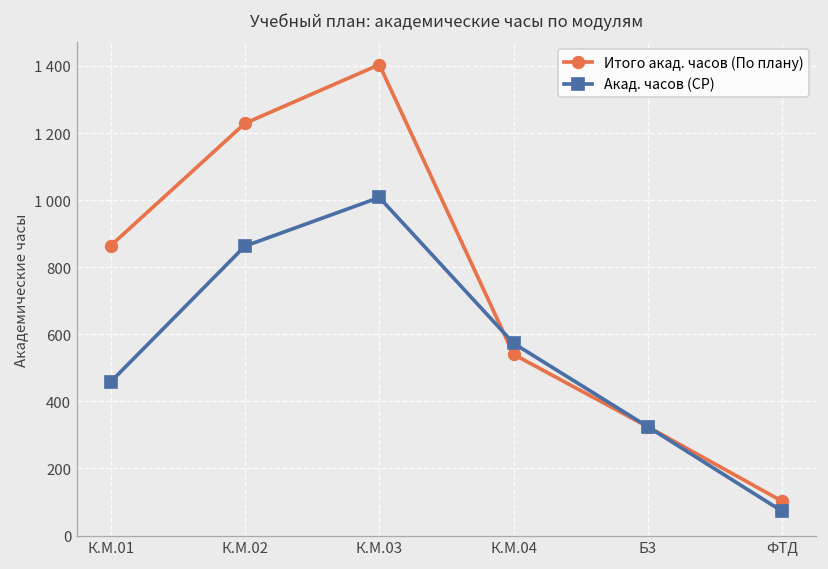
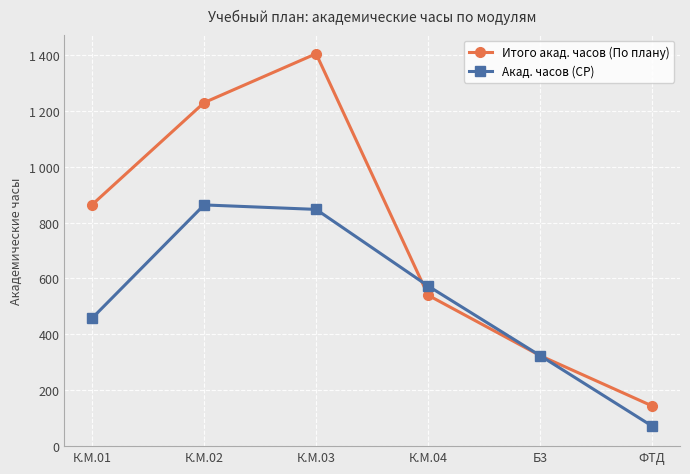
  {
    "Итого акад. часов (По плану)": {
      "К.М.01": 860,
      "К.М.02": 1230,
      "К.М.03": 1400,
      "К.М.04": 540,
-     "ФТД": 100
+     "ФТД": 140
    },
    "Акад. часов (СР)": {
      "К.М.01": 460,
      "К.М.02": 860,
-     "К.М.03": 1010,
+     "К.М.03": 850,
      "К.М.04": 570,
      "ФТД": 70
    }
  }
